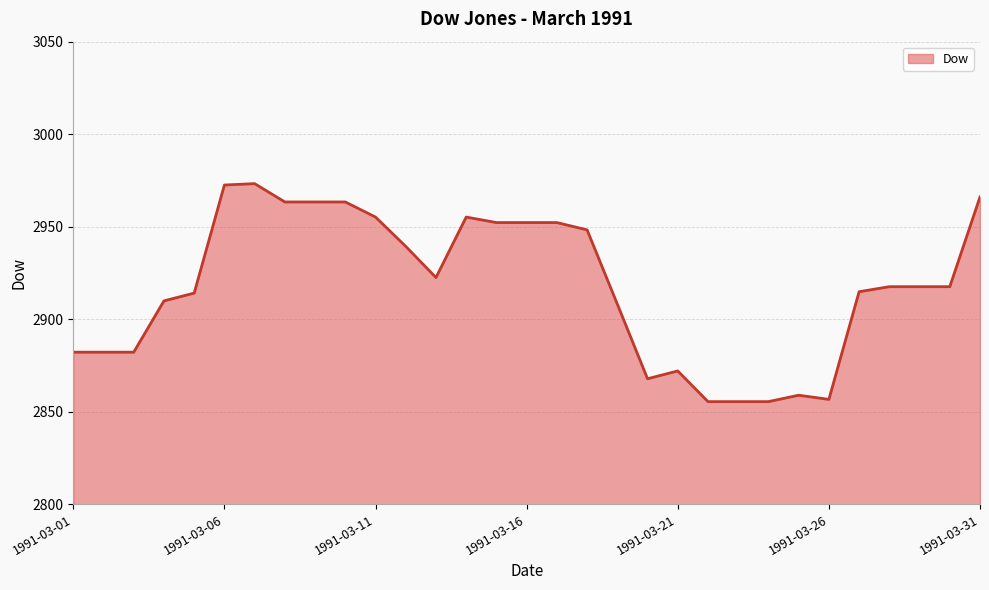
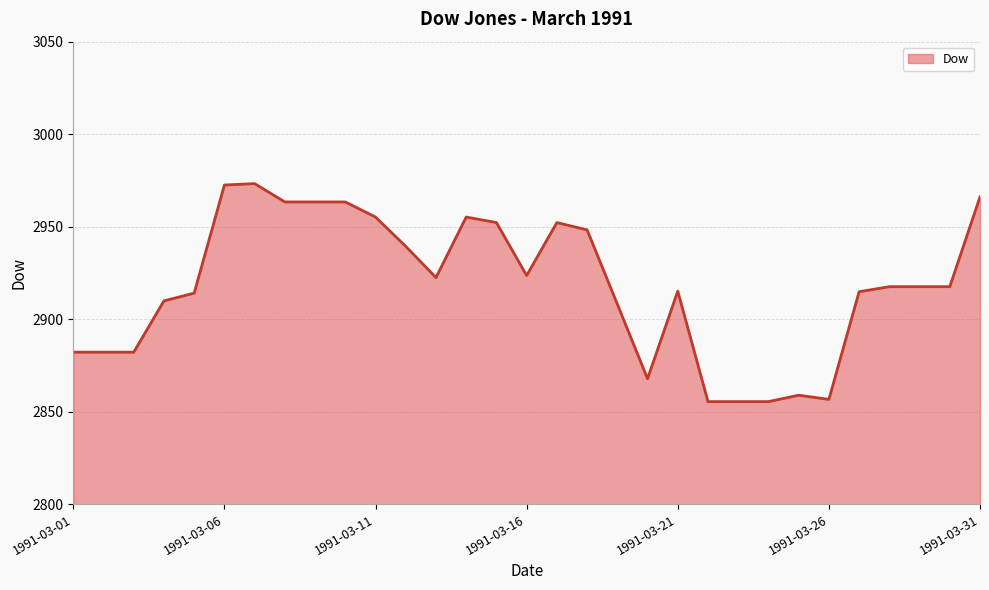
  {
    "1991-03-01": 2882,
    "1991-03-06": 2973,
    "1991-03-11": 2955,
-   "1991-03-16": 2952,
-   "1991-03-21": 2872,
+   "1991-03-16": 2924,
+   "1991-03-21": 2915,
    "1991-03-26": 2857,
    "1991-03-31": 2966
  }
